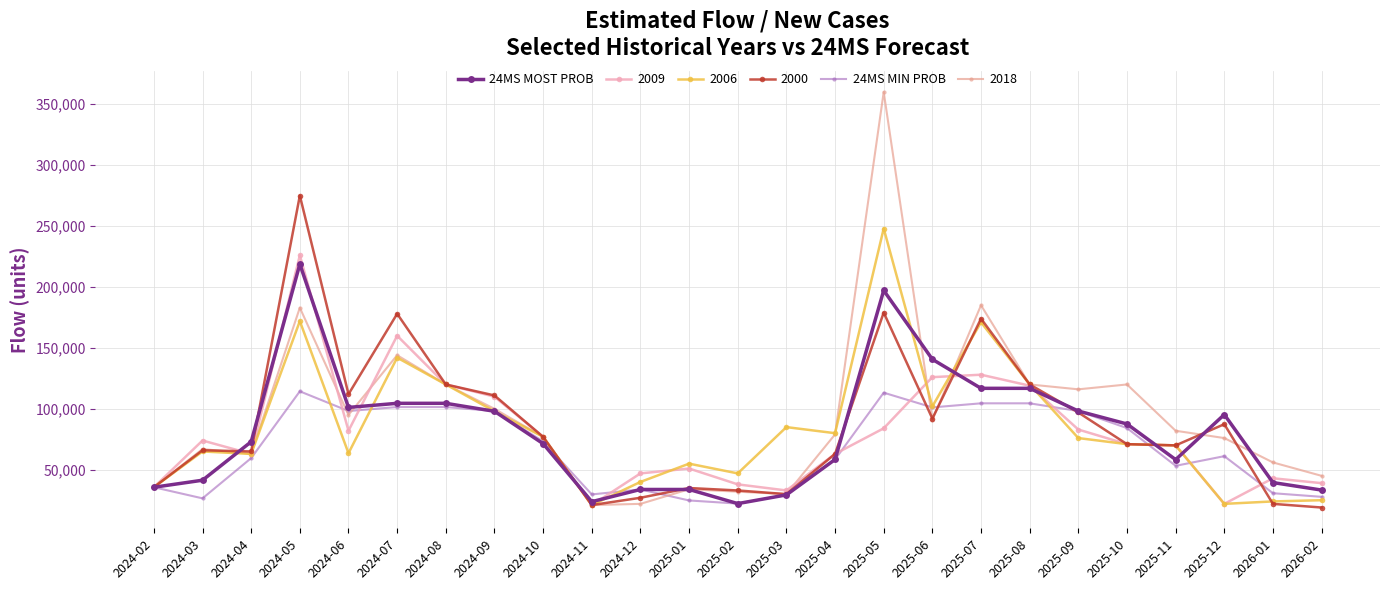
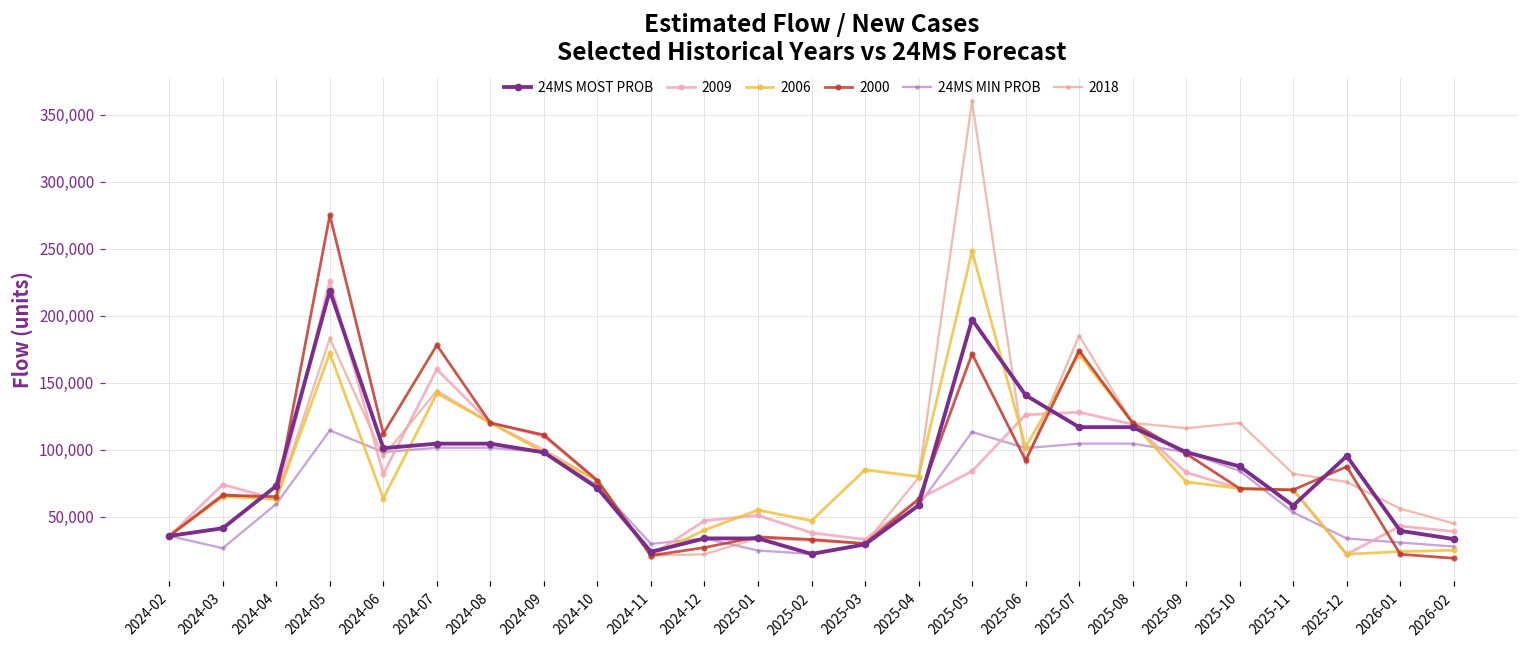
  {
    "24MS MOST PROB": {
      "2024-03": "41,000",
      "2024-04": "73,000",
      "2024-05": "219,000",
      "2024-06": "101,000",
      "2024-07": "105,000",
      "2024-08": "105,000",
      "2024-11": "24,000",
      "2025-05": "197,000",
      "2025-06": "141,000",
      "2025-07": "117,000",
      "2025-08": "117,000",
      "2025-10": "88,000",
      "2025-11": "58,000",
      "2025-12": "95,000",
      "2026-01": "39,000",
      "2026-02": "33,000"
    },
    "2006": {
      "2024-05": "172,000",
      "2024-06": "64,000",
      "2024-12": "40,000",
      "2025-01": "55,000",
      "2025-02": "47,000",
      "2025-03": "85,000",
      "2025-05": "248,000",
      "2025-07": "171,000",
      "2025-09": "76,000",
      "2026-02": "25,000"
    },
    "2000": {
      "2024-05": "275,000",
      "2024-06": "112,000",
      "2024-07": "178,000",
      "2024-12": "27,000",
-     "2025-05": "179,000",
+     "2025-05": "171,000",
      "2025-07": "174,000",
      "2025-12": "87,000",
      "2026-02": "19,000"
    },
    "24MS MIN PROB": {
      "2024-03": "27,000",
      "2024-04": "60,000",
      "2024-05": "114,000",
      "2024-06": "98,000",
      "2024-07": "101,000",
      "2024-08": "101,000",
      "2024-11": "30,000",
      "2025-01": "25,000",
      "2025-05": "113,000",
      "2025-07": "105,000",
      "2025-08": "105,000",
      "2025-10": "84,000",
      "2025-11": "53,000",
-     "2025-12": "61,000",
+     "2025-12": "34,000",
      "2026-01": "31,000",
      "2026-02": "28,000"
    }
  }
